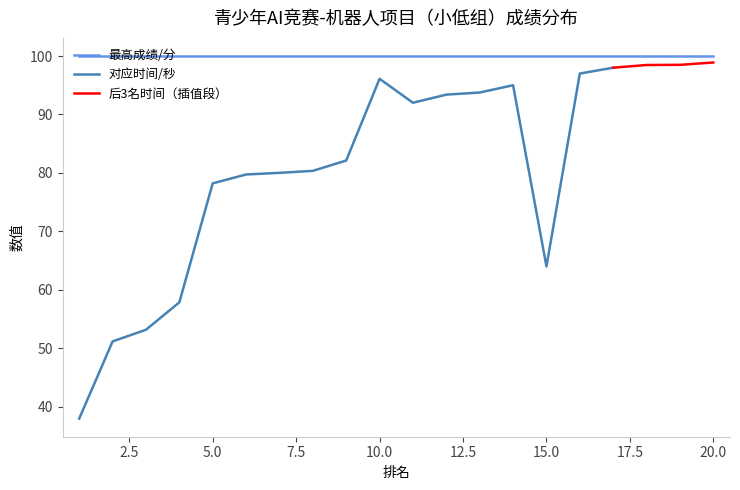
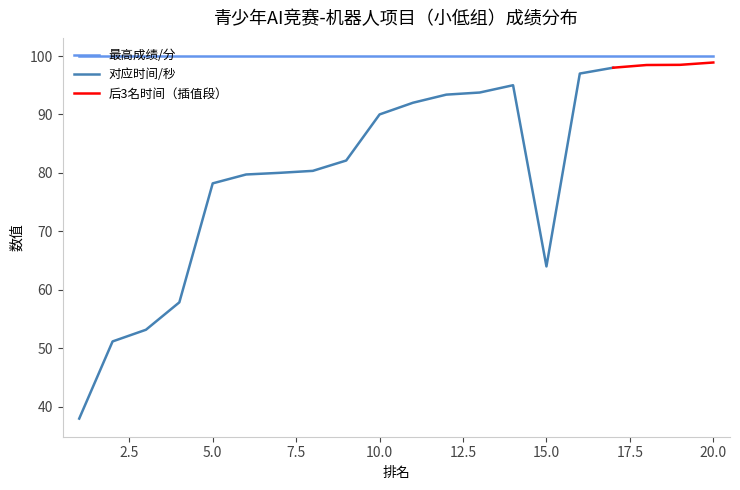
  {
    "最高成绩/分": {
      "5.0": 100,
      "10.0": 100,
      "15.0": 100,
      "20.0": 100
    },
    "对应时间/秒": {
      "5.0": 78,
-     "10.0": 96,
+     "10.0": 90,
      "15.0": 64
    },
    "后3名时间（插值段）": {
      "20.0": 99
    }
  }
